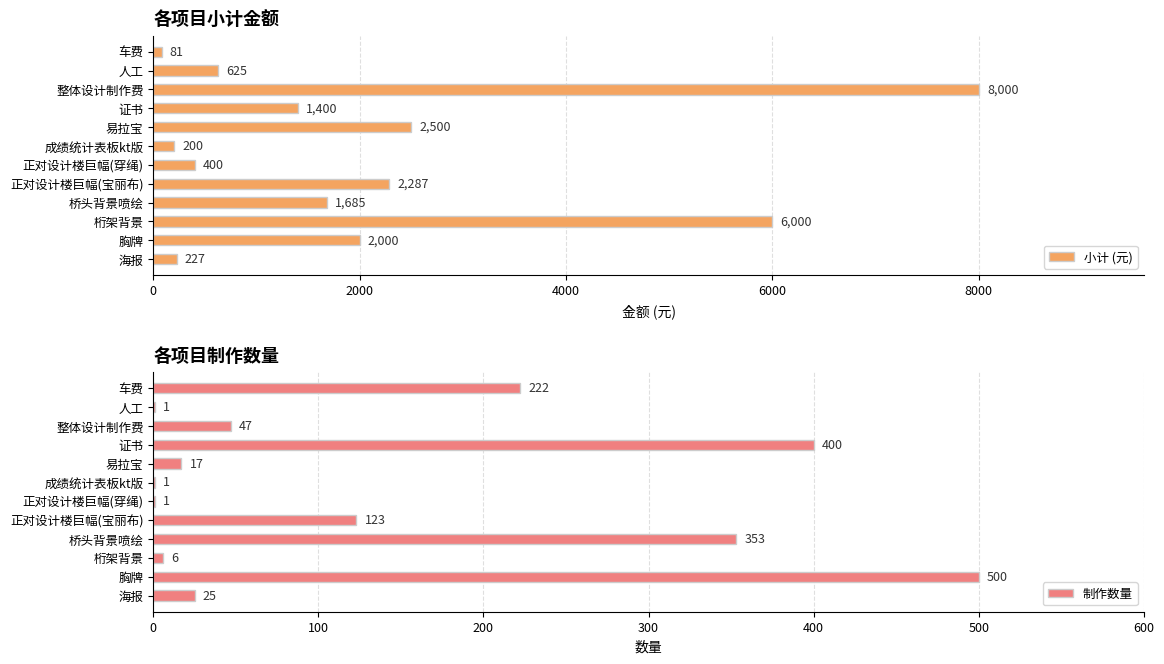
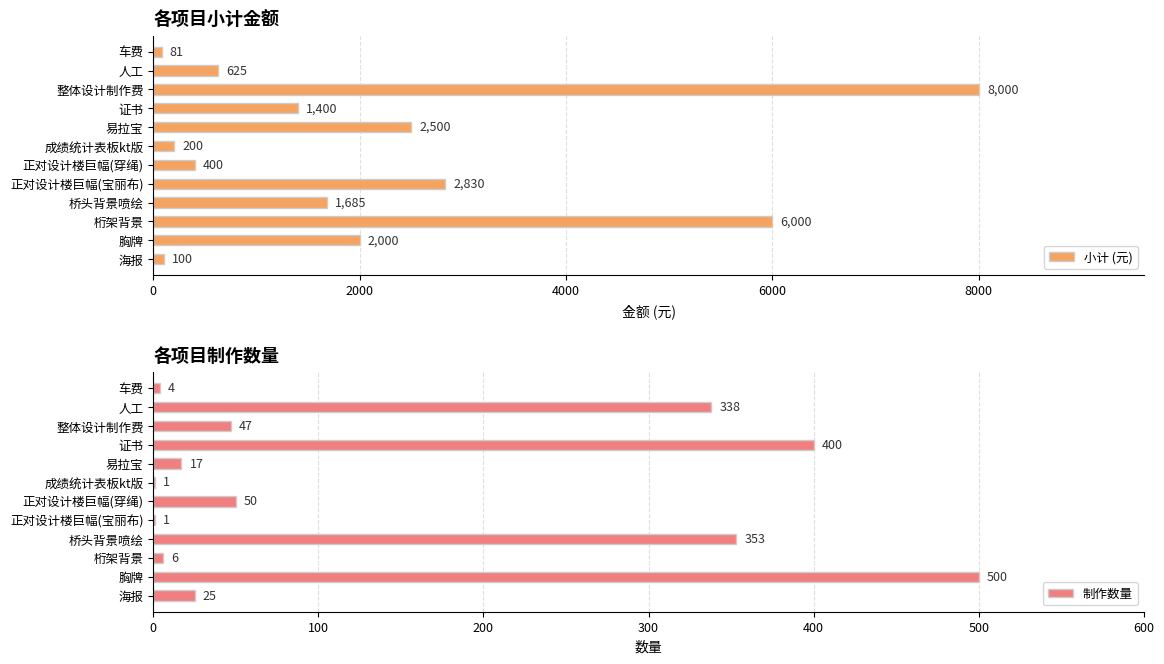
  {
    "各项目小计金额": {
      "车费": "81",
      "人工": "625",
      "整体设计制作费": "8,000",
      "证书": "1,400",
      "易拉宝": "2,500",
      "成绩统计表板kt版": "200",
      "正对设计楼巨幅(穿绳)": "400",
-     "正对设计楼巨幅(宝丽布)": "2,287",
+     "正对设计楼巨幅(宝丽布)": "2,830",
      "桥头背景喷绘": "1,685",
      "桁架背景": "6,000",
      "胸牌": "2,000",
-     "海报": "227"
+     "海报": "100"
    },
    "各项目制作数量": {
-     "车费": "222",
-     "人工": "1",
+     "车费": "4",
+     "人工": "338",
      "整体设计制作费": "47",
      "证书": "400",
      "易拉宝": "17",
      "成绩统计表板kt版": "1",
-     "正对设计楼巨幅(穿绳)": "1",
-     "正对设计楼巨幅(宝丽布)": "123",
+     "正对设计楼巨幅(穿绳)": "50",
+     "正对设计楼巨幅(宝丽布)": "1",
      "桥头背景喷绘": "353",
      "桁架背景": "6",
      "胸牌": "500",
      "海报": "25"
    }
  }
